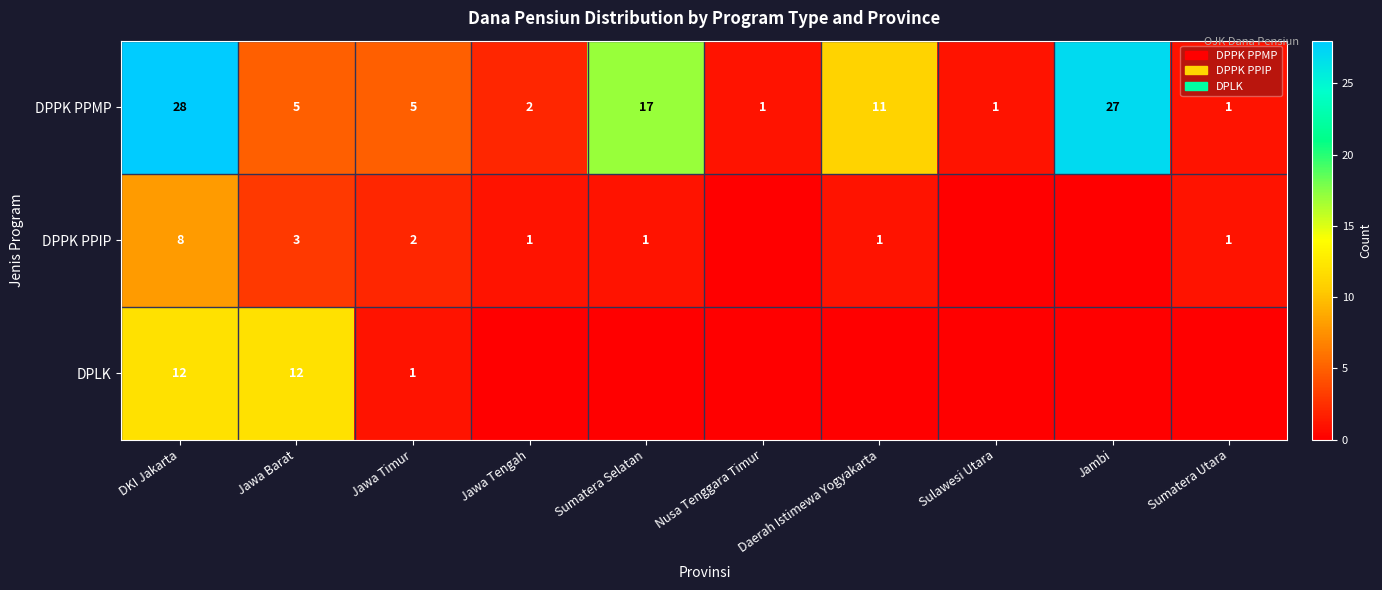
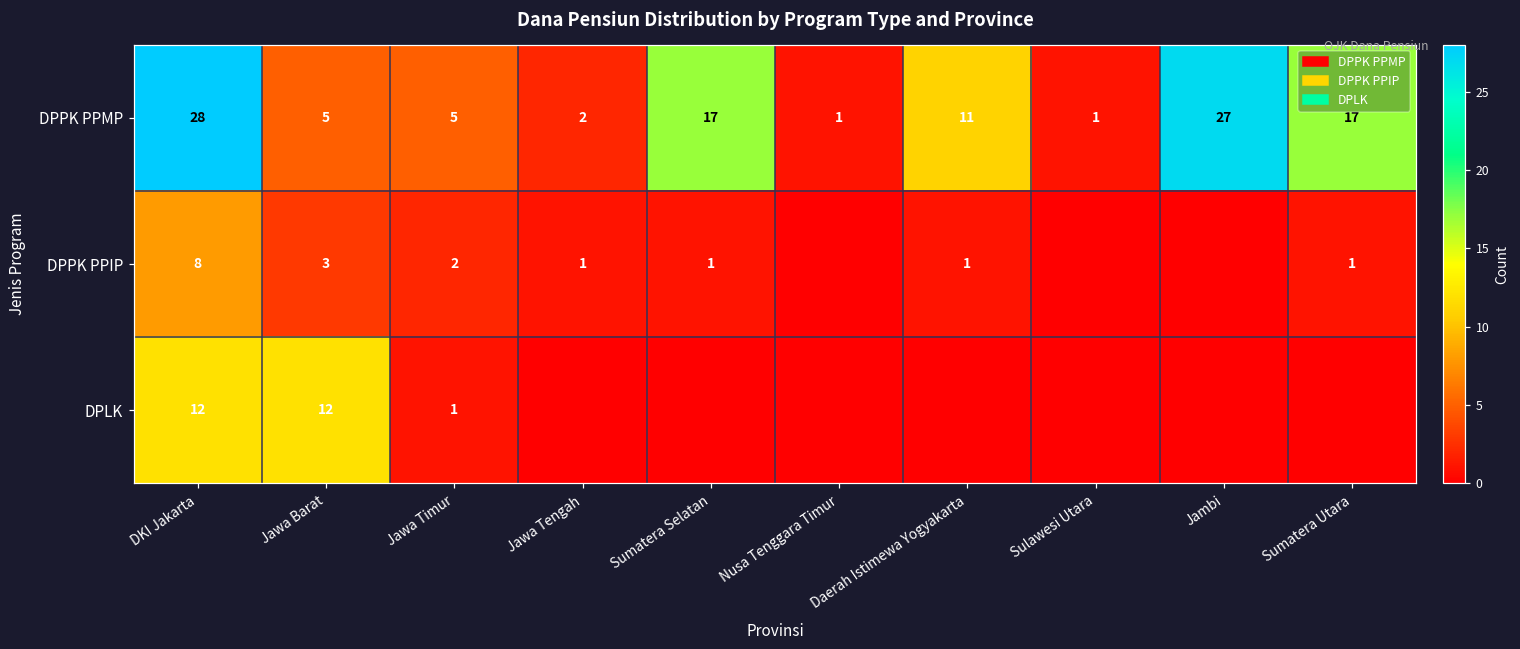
  {
    "DPPK PPMP": {
      "DKI Jakarta": 28,
      "Jawa Barat": 5,
      "Jawa Timur": 5,
      "Jawa Tengah": 2,
      "Sumatera Selatan": 17,
      "Nusa Tenggara Timur": 1,
      "Daerah Istimewa Yogyakarta": 11,
      "Sulawesi Utara": 1,
      "Jambi": 27,
-     "Sumatera Utara": 1
+     "Sumatera Utara": 17
    },
    "DPPK PPIP": {
      "DKI Jakarta": 8,
      "Jawa Barat": 3,
      "Jawa Timur": 2,
      "Jawa Tengah": 1,
      "Sumatera Selatan": 1,
      "Daerah Istimewa Yogyakarta": 1,
      "Sumatera Utara": 1
    },
    "DPLK": {
      "DKI Jakarta": 12,
      "Jawa Barat": 12,
      "Jawa Timur": 1
    }
  }
